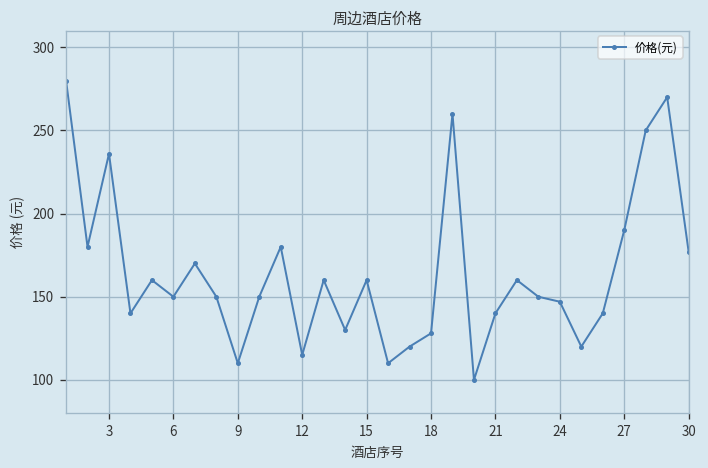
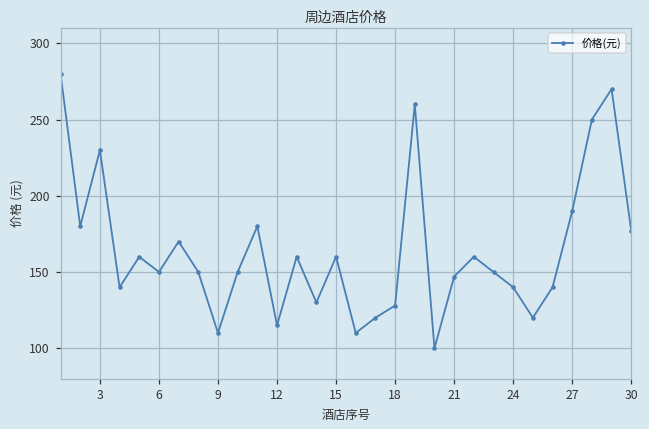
  {
-   "3": 236,
+   "3": 230,
    "6": 150,
    "9": 110,
    "12": 115,
    "15": 160,
    "18": 128,
-   "21": 140,
-   "24": 147,
+   "21": 147,
+   "24": 140,
    "27": 190,
    "30": 177
  }
